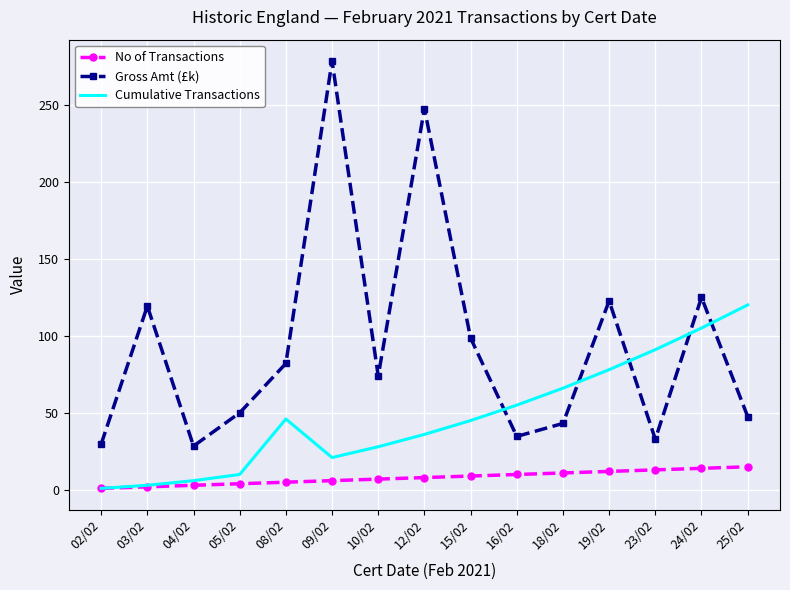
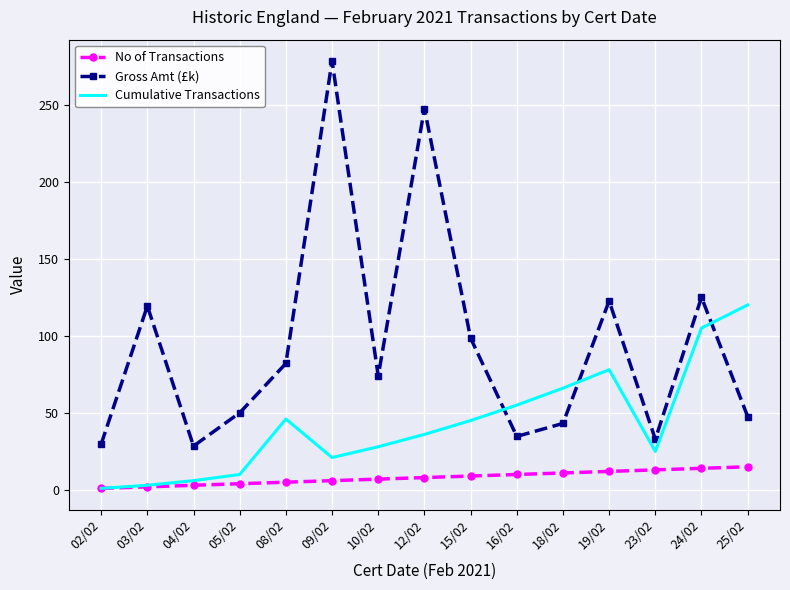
  {
    "No of Transactions": {
      "04/02": 3,
      "05/02": 4,
      "08/02": 5,
      "09/02": 6,
      "10/02": 7,
      "12/02": 8,
      "15/02": 9,
      "16/02": 10,
      "18/02": 11,
      "19/02": 12,
      "23/02": 13,
      "24/02": 14,
      "25/02": 15
    },
    "Gross Amt (£k)": {
      "02/02": 30,
      "03/02": 119,
      "04/02": 28,
      "05/02": 50,
      "08/02": 82,
      "09/02": 278,
      "10/02": 74,
      "12/02": 247,
      "15/02": 98,
      "16/02": 35,
      "18/02": 43,
      "19/02": 123,
      "23/02": 33,
      "24/02": 125,
      "25/02": 48
    },
    "Cumulative Transactions": {
      "04/02": 6,
      "05/02": 10,
      "08/02": 46,
      "09/02": 21,
      "10/02": 28,
      "12/02": 36,
      "15/02": 45,
      "16/02": 55,
      "18/02": 66,
      "19/02": 78,
-     "23/02": 91,
+     "23/02": 25,
      "24/02": 105,
      "25/02": 120
    }
  }
